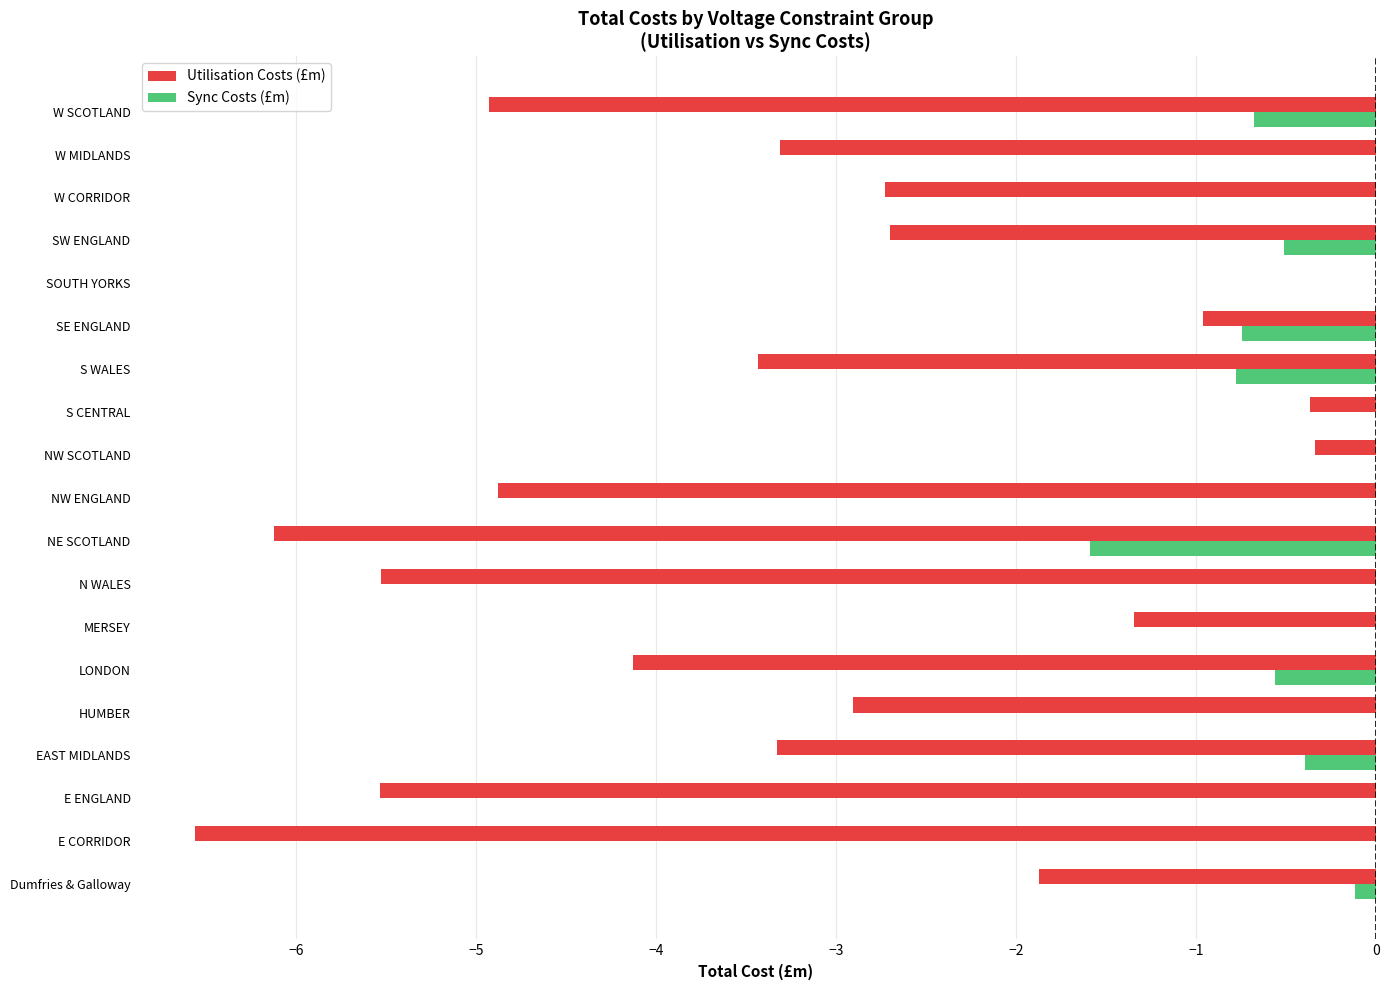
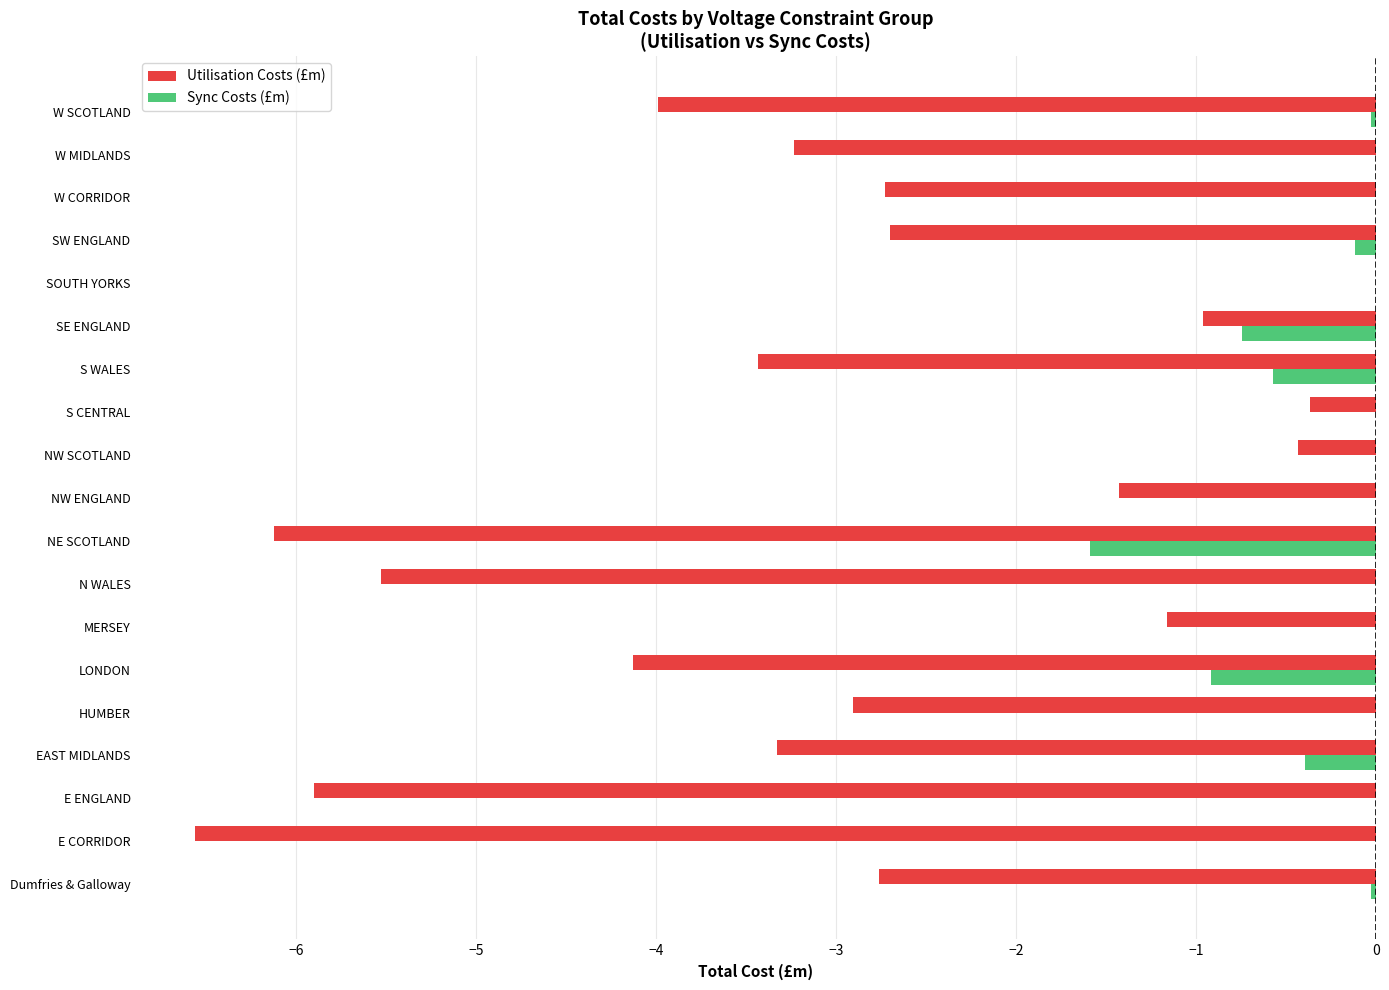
  {
    "Utilisation Costs (£m)": {
-     "W SCOTLAND": -4.93,
-     "W MIDLANDS": -3.31,
+     "W SCOTLAND": -3.99,
+     "W MIDLANDS": -3.23,
      "W CORRIDOR": -2.73,
      "SW ENGLAND": -2.70,
      "SOUTH YORKS": 0.00,
      "SE ENGLAND": -0.96,
      "S WALES": -3.43,
      "S CENTRAL": -0.37,
-     "NW SCOTLAND": -0.34,
-     "NW ENGLAND": -4.88,
+     "NW SCOTLAND": -0.43,
+     "NW ENGLAND": -1.43,
      "NE SCOTLAND": -6.12,
      "N WALES": -5.53,
-     "MERSEY": -1.34,
+     "MERSEY": -1.16,
      "LONDON": -4.13,
      "HUMBER": -2.90,
      "EAST MIDLANDS": -3.33,
-     "E ENGLAND": -5.53,
+     "E ENGLAND": -5.90,
      "E CORRIDOR": -6.56,
-     "Dumfries & Galloway": -1.88
+     "Dumfries & Galloway": -2.76
    },
    "Sync Costs (£m)": {
-     "W SCOTLAND": -0.68,
+     "W SCOTLAND": -0.03,
      "W MIDLANDS": 0.00,
      "W CORRIDOR": 0.00,
-     "SW ENGLAND": -0.51,
+     "SW ENGLAND": -0.12,
      "SOUTH YORKS": 0.00,
      "SE ENGLAND": -0.74,
-     "S WALES": -0.78,
+     "S WALES": -0.57,
      "S CENTRAL": 0.00,
      "NW SCOTLAND": 0.00,
      "NW ENGLAND": 0.00,
      "NE SCOTLAND": -1.59,
      "N WALES": 0.00,
      "MERSEY": 0.00,
-     "LONDON": -0.56,
+     "LONDON": -0.92,
      "HUMBER": 0.00,
      "EAST MIDLANDS": -0.39,
      "E ENGLAND": 0.00,
      "E CORRIDOR": 0.00,
-     "Dumfries & Galloway": -0.12
+     "Dumfries & Galloway": -0.03
    }
  }
